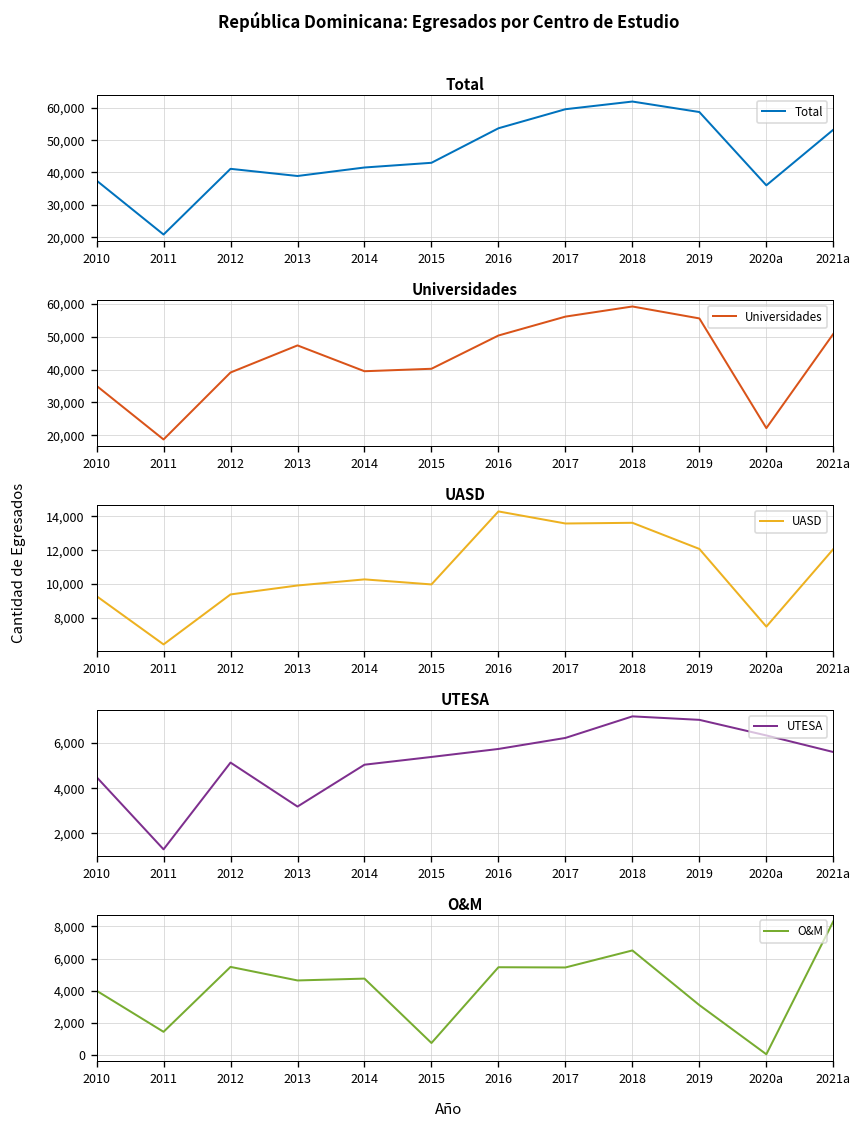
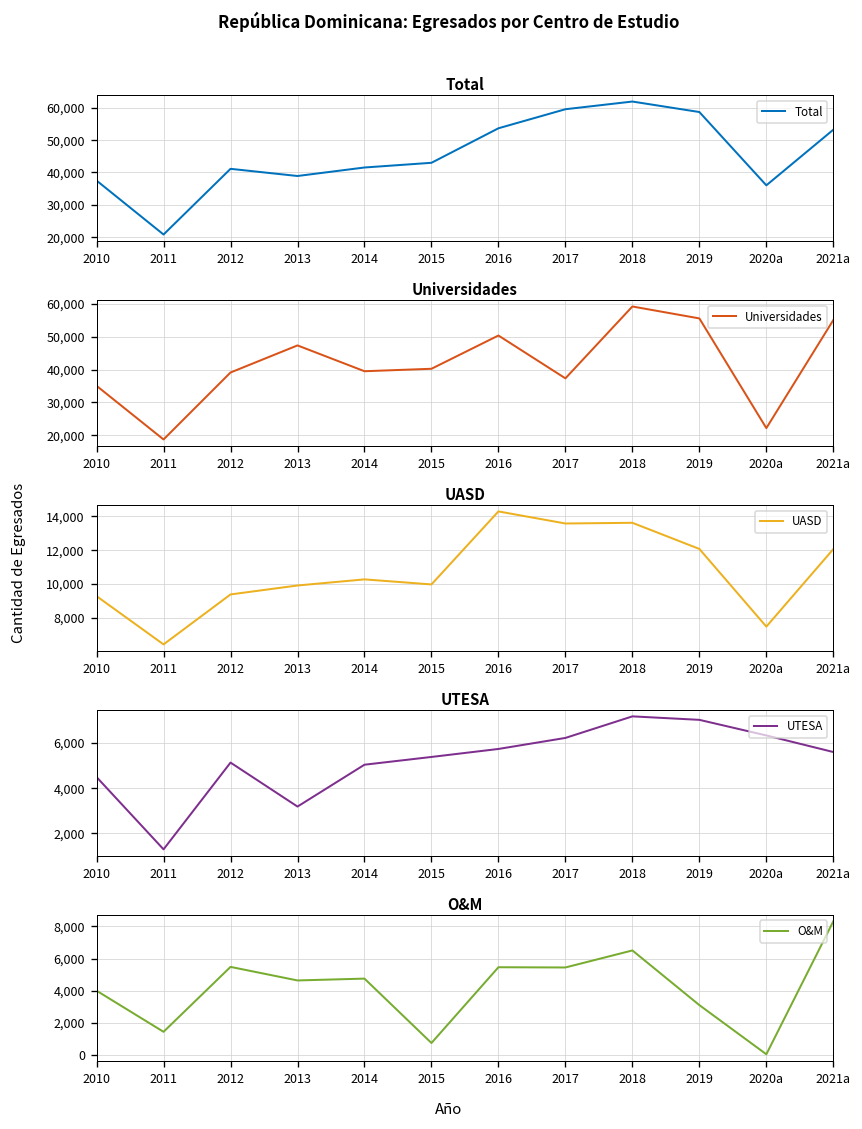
  {
    "Total": {
      "2010": "37,000",
      "2011": "21,000",
      "2012": "41,000",
      "2013": "39,000",
      "2014": "42,000",
      "2015": "43,000",
      "2016": "54,000",
      "2017": "60,000",
      "2018": "62,000",
      "2019": "59,000",
      "2020a": "36,000",
      "2021a": "53,000"
    },
    "Universidades": {
      "2010": "35,000",
      "2011": "19,000",
      "2012": "39,000",
      "2013": "47,000",
      "2014": "39,000",
      "2015": "40,000",
      "2016": "50,000",
-     "2017": "56,000",
+     "2017": "37,000",
      "2018": "59,000",
      "2019": "56,000",
      "2020a": "22,000",
-     "2021a": "51,000"
+     "2021a": "55,000"
    },
    "UASD": {
      "2010": "9,300",
      "2011": "6,400",
      "2012": "9,400",
      "2013": "9,900",
      "2014": "10,300",
      "2015": "10,000",
      "2016": "14,300",
      "2017": "13,600",
      "2018": "13,600",
      "2019": "12,100",
      "2020a": "7,500",
      "2021a": "12,100"
    },
    "UTESA": {
      "2010": "4,500",
      "2011": "1,300",
      "2012": "5,100",
      "2013": "3,200",
      "2014": "5,000",
      "2015": "5,400",
      "2016": "5,700",
      "2017": "6,200",
      "2018": "7,200",
      "2019": "7,000",
      "2021a": "5,600"
    },
    "O&M": {
      "2010": "4,000",
      "2011": "1,400",
      "2012": "5,500",
      "2013": "4,600",
      "2014": "4,800",
      "2015": "800",
      "2016": "5,500",
      "2017": "5,400",
      "2018": "6,500",
      "2019": "3,100",
      "2020a": "100",
      "2021a": "8,300"
    }
  }
